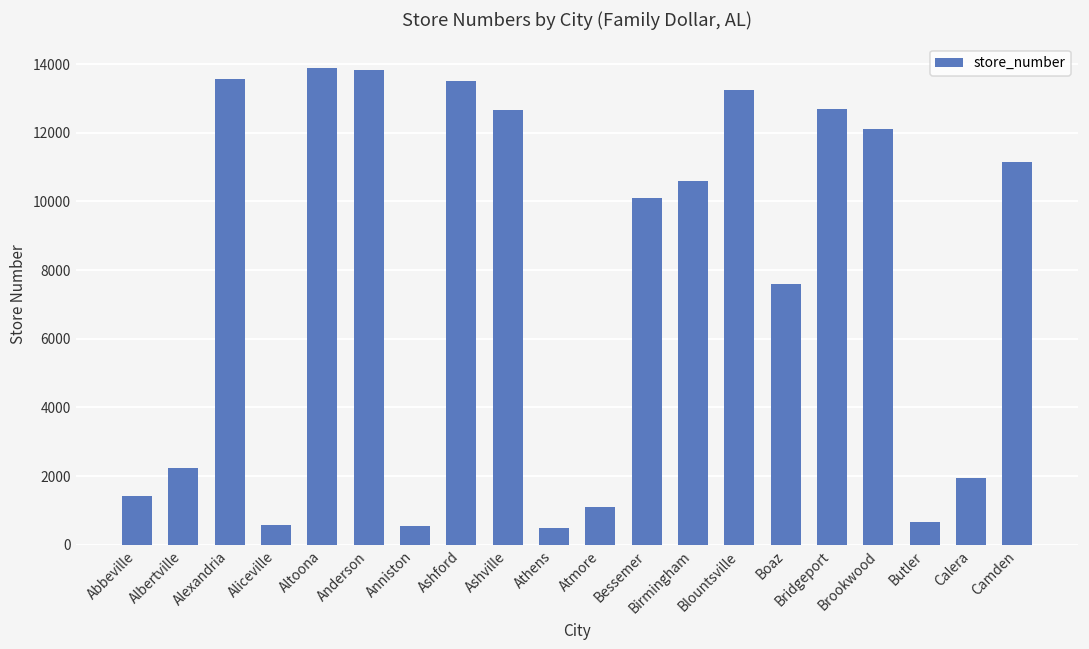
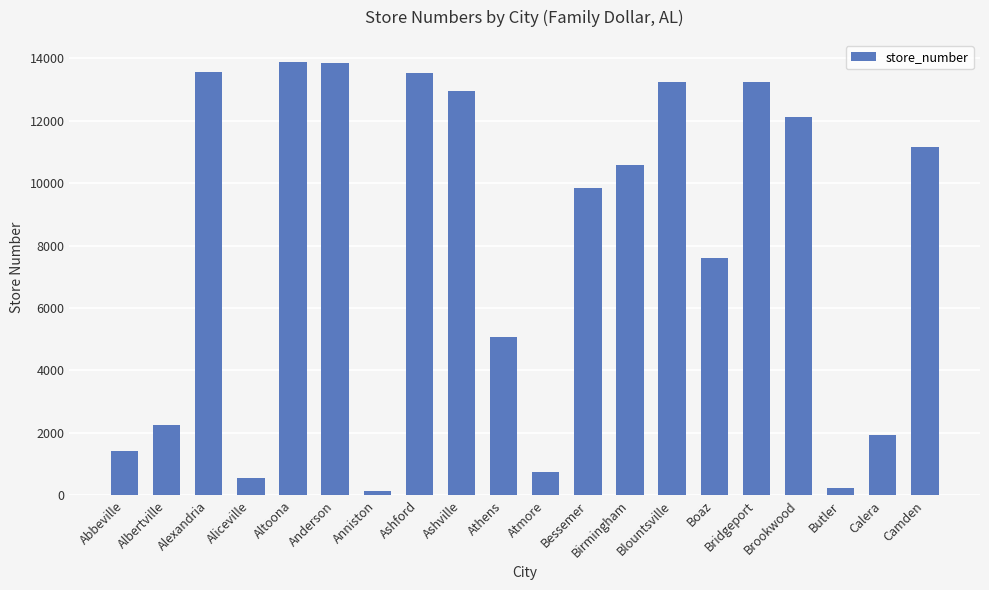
  {
    "Abbeville": 1400,
    "Albertville": 2200,
    "Alexandria": 13600,
    "Aliceville": 600,
    "Altoona": 13900,
    "Anderson": 13800,
-   "Anniston": 600,
+   "Anniston": 100,
    "Ashford": 13500,
-   "Ashville": 12700,
-   "Athens": 500,
-   "Atmore": 1100,
-   "Bessemer": 10100,
+   "Ashville": 12900,
+   "Athens": 5100,
+   "Atmore": 700,
+   "Bessemer": 9800,
    "Birmingham": 10600,
    "Blountsville": 13200,
    "Boaz": 7600,
-   "Bridgeport": 12700,
+   "Bridgeport": 13300,
    "Brookwood": 12100,
-   "Butler": 700,
+   "Butler": 200,
    "Calera": 1900,
    "Camden": 11200
  }
